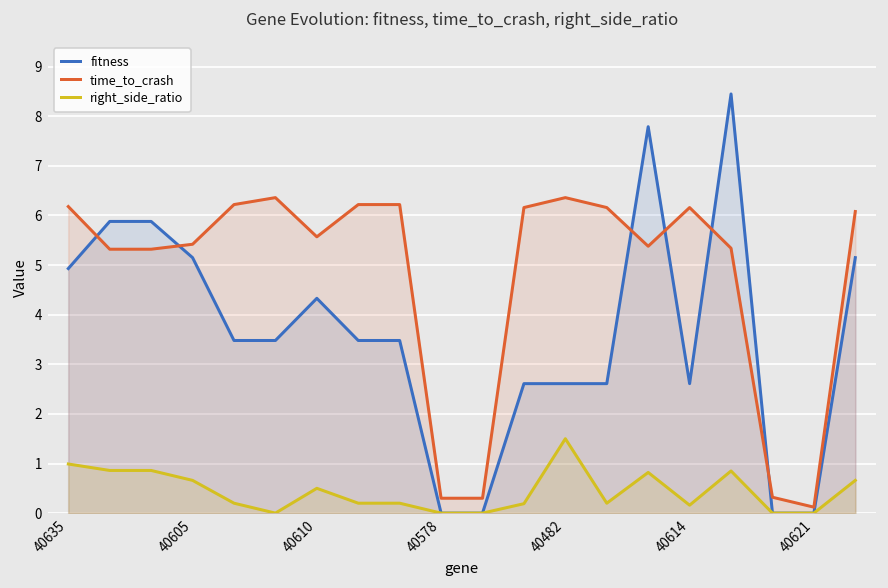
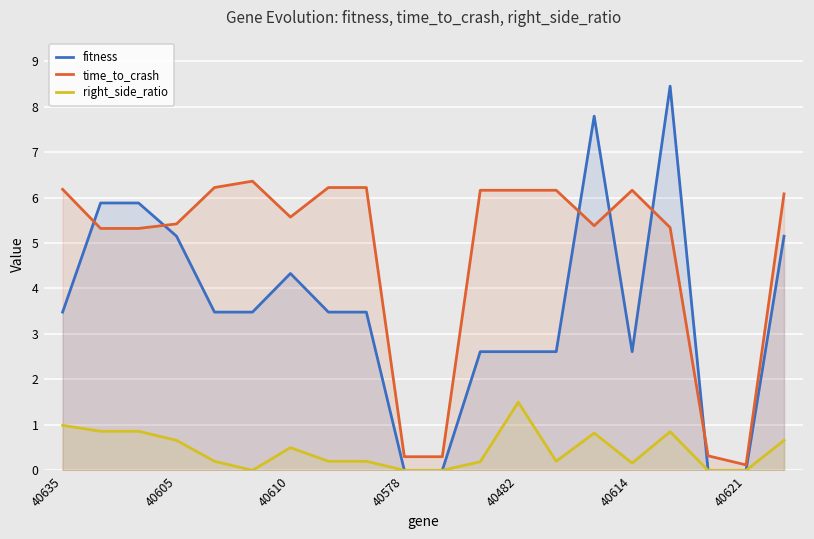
  {
    "fitness": {
-     "40635": 4.9,
+     "40635": 3.5,
      "40605": 5.2,
      "40610": 4.3,
      "40482": 2.6,
      "40614": 2.6
    },
    "time_to_crash": {
      "40635": 6.2,
      "40605": 5.4,
      "40610": 5.6,
      "40578": 0.3,
-     "40482": 6.4,
+     "40482": 6.2,
      "40614": 6.2,
      "40621": 0.1
    },
    "right_side_ratio": {
      "40635": 1.0,
      "40605": 0.7,
      "40610": 0.5,
      "40482": 1.5,
      "40614": 0.2
    }
  }
